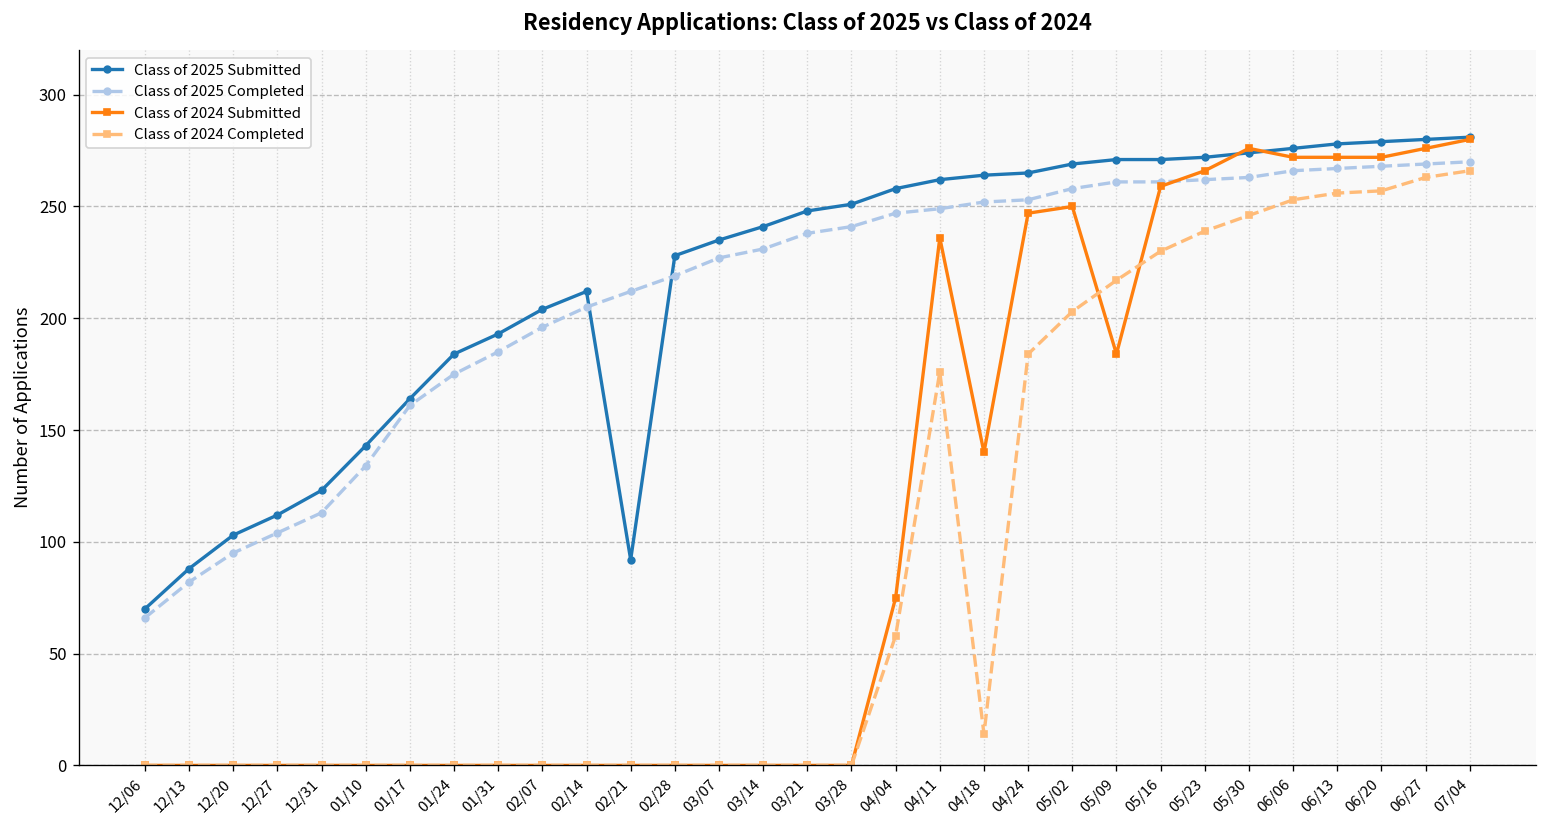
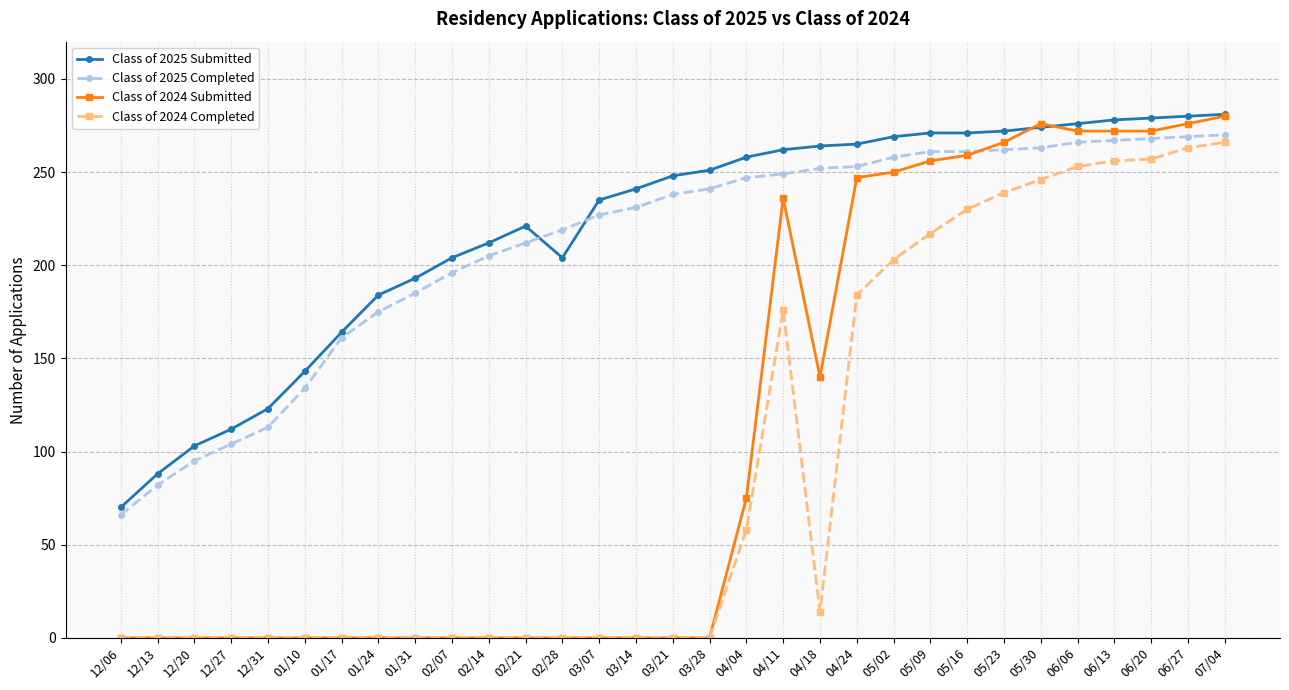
  {
    "Class of 2025 Submitted": {
      "12/06": 70,
      "12/13": 88,
      "12/20": 103,
      "12/27": 112,
      "12/31": 123,
      "01/10": 143,
      "01/17": 164,
      "01/24": 184,
      "01/31": 193,
      "02/07": 204,
      "02/14": 212,
-     "02/21": 92,
-     "02/28": 228,
+     "02/21": 221,
+     "02/28": 204,
      "03/07": 235,
      "03/14": 241,
      "03/21": 248,
      "03/28": 251,
      "04/04": 258,
      "04/11": 262,
      "04/18": 264,
      "04/24": 265,
      "05/02": 269,
      "05/09": 271,
      "05/16": 271,
      "05/23": 272,
      "05/30": 274,
      "06/06": 276,
      "06/13": 278,
      "06/20": 279,
      "06/27": 280
    },
    "Class of 2025 Completed": {
      "12/06": 66,
      "12/13": 82,
      "12/20": 95,
      "12/27": 104,
      "12/31": 113,
      "01/10": 134,
      "01/17": 161,
      "01/24": 175,
      "01/31": 185,
      "02/07": 196,
      "02/14": 205,
      "02/21": 212,
      "02/28": 219,
      "03/07": 227,
      "03/14": 231,
      "03/21": 238,
      "03/28": 241,
      "04/04": 247,
      "04/11": 249,
      "04/18": 252,
      "04/24": 253,
      "05/02": 258,
      "05/09": 261,
      "05/16": 261,
      "05/23": 262,
      "05/30": 263,
      "06/06": 266,
      "06/13": 267,
      "06/20": 268,
      "06/27": 269,
      "07/04": 270
    },
    "Class of 2024 Submitted": {
      "04/04": 75,
      "04/11": 236,
      "04/18": 140,
      "04/24": 247,
      "05/02": 250,
-     "05/09": 184,
+     "05/09": 256,
      "05/16": 259,
      "05/23": 266,
      "05/30": 276,
      "06/06": 272,
      "06/13": 272,
      "06/20": 272,
      "06/27": 276
    },
    "Class of 2024 Completed": {
      "04/04": 58,
      "04/11": 176,
      "04/18": 14,
      "04/24": 184,
      "05/02": 203,
      "05/09": 217,
      "05/16": 230,
      "05/23": 239,
      "05/30": 246,
      "06/06": 253,
      "06/13": 256,
      "06/20": 257,
      "06/27": 263,
      "07/04": 266
    }
  }
